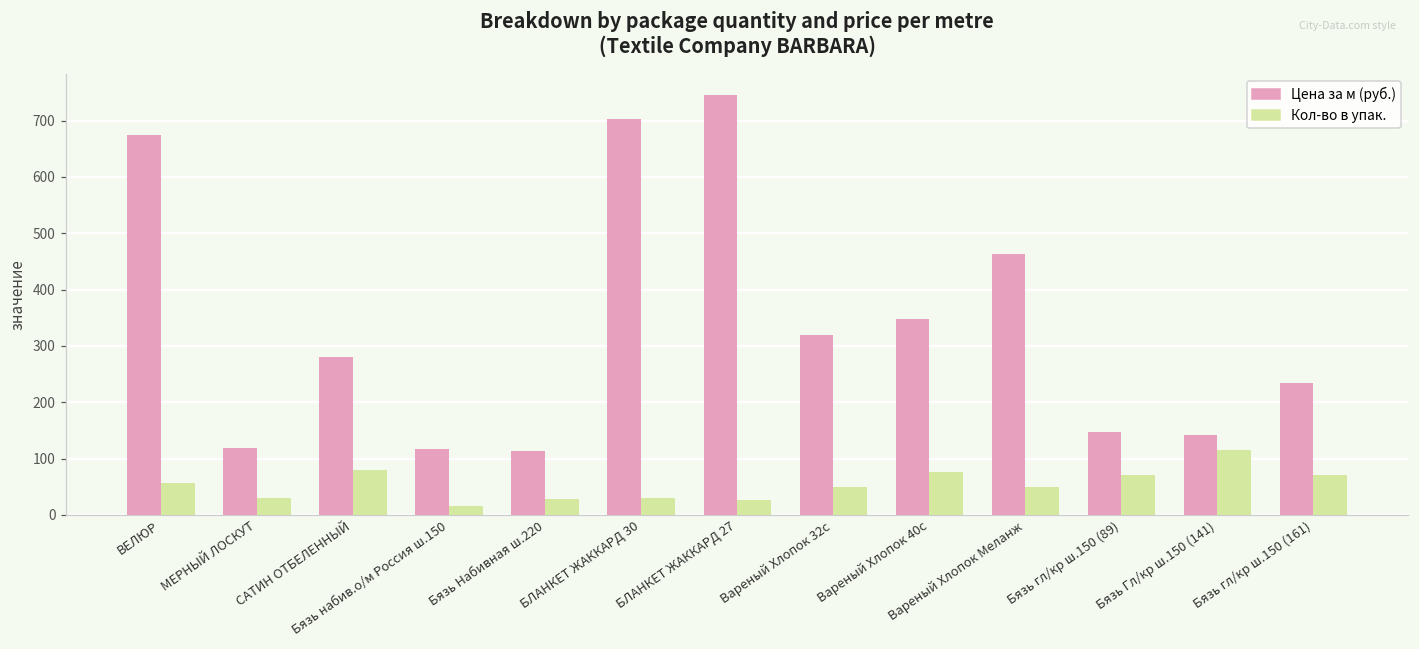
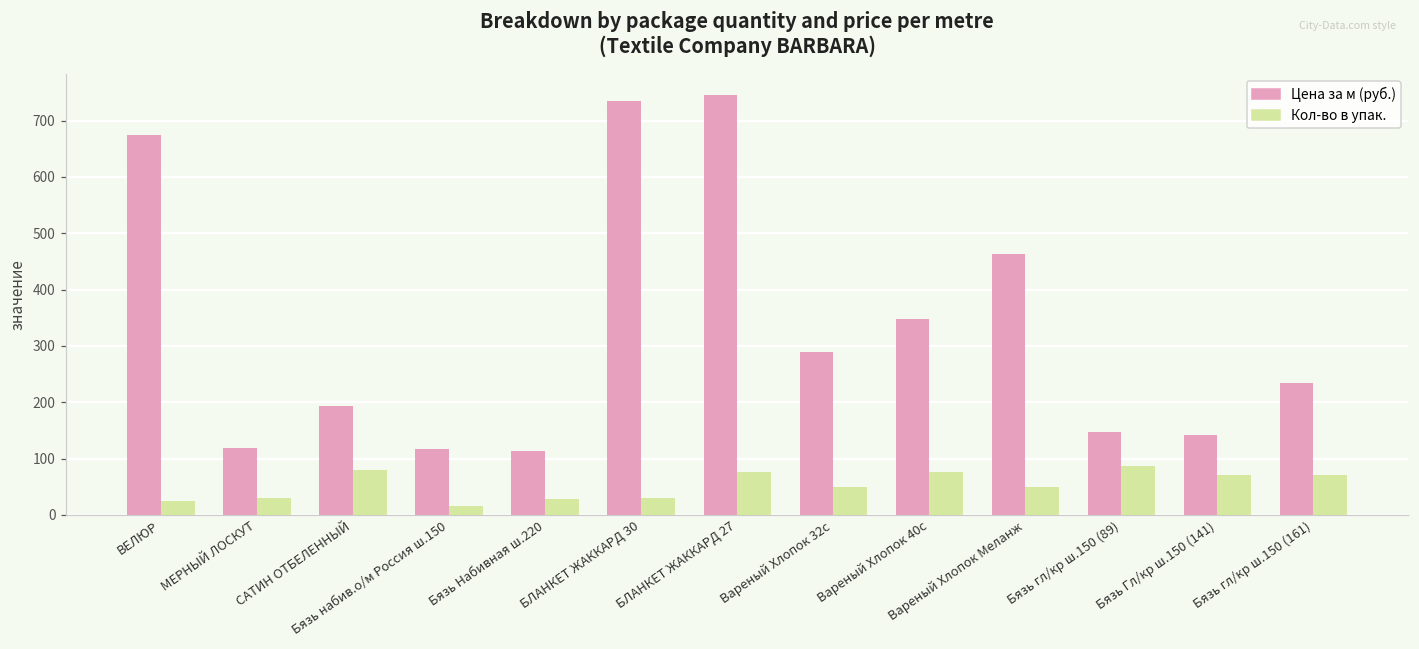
  {
    "Цена за м (руб.)": {
      "ВЕЛЮР": 680,
      "МЕРНЫЙ ЛОСКУТ": 120,
-     "САТИН ОТБЕЛЕННЫЙ": 280,
+     "САТИН ОТБЕЛЕННЫЙ": 190,
      "Бязь набив.о/м Россия ш.150": 120,
      "Бязь Набивная ш.220": 110,
-     "БЛАНКЕТ ЖАККАРД 30": 700,
+     "БЛАНКЕТ ЖАККАРД 30": 740,
      "БЛАНКЕТ ЖАККАРД 27": 750,
-     "Вареный Хлопок 32с": 320,
+     "Вареный Хлопок 32с": 290,
      "Вареный Хлопок 40с": 350,
      "Вареный Хлопок Меланж": 460,
      "Бязь гл/кр ш.150 (89)": 150,
      "Бязь Гл/кр ш.150 (141)": 140,
      "Бязь гл/кр ш.150 (161)": 240
    },
    "Кол-во в упак.": {
-     "ВЕЛЮР": 60,
+     "ВЕЛЮР": 30,
      "МЕРНЫЙ ЛОСКУТ": 30,
      "САТИН ОТБЕЛЕННЫЙ": 80,
      "Бязь набив.о/м Россия ш.150": 20,
      "Бязь Набивная ш.220": 30,
      "БЛАНКЕТ ЖАККАРД 30": 30,
-     "БЛАНКЕТ ЖАККАРД 27": 30,
+     "БЛАНКЕТ ЖАККАРД 27": 80,
      "Вареный Хлопок 32с": 50,
      "Вареный Хлопок 40с": 80,
      "Вареный Хлопок Меланж": 50,
-     "Бязь гл/кр ш.150 (89)": 70,
-     "Бязь Гл/кр ш.150 (141)": 120,
+     "Бязь гл/кр ш.150 (89)": 90,
+     "Бязь Гл/кр ш.150 (141)": 70,
      "Бязь гл/кр ш.150 (161)": 70
    }
  }
